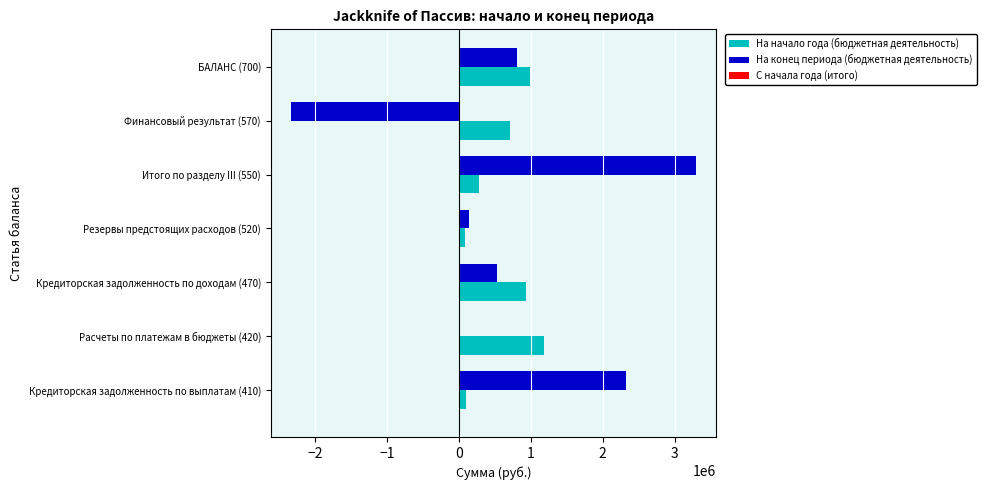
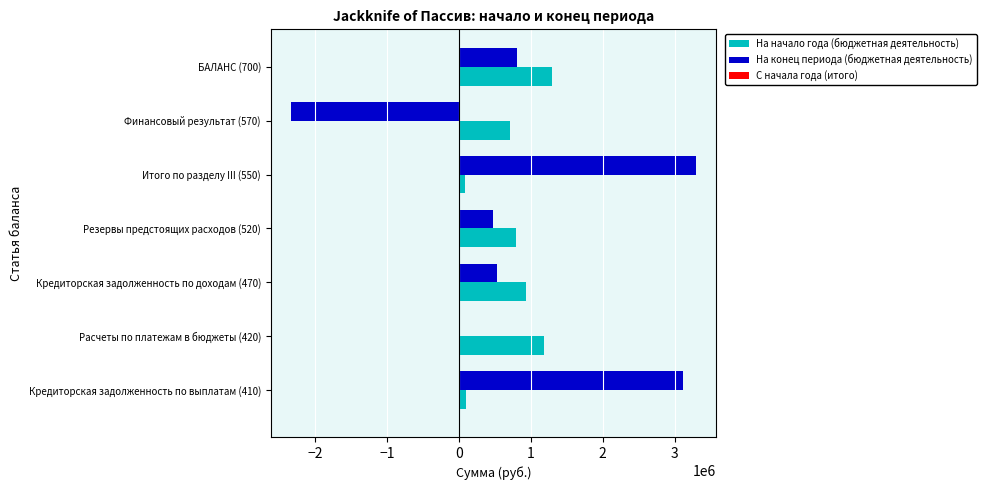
  {
    "На начало года (бюджетная деятельность)": {
-     "БАЛАНС (700)": 1000000,
+     "БАЛАНС (700)": 1300000,
      "Финансовый результат (570)": 700000,
-     "Итого по разделу III (550)": 300000,
-     "Резервы предстоящих расходов (520)": 100000,
+     "Итого по разделу III (550)": 100000,
+     "Резервы предстоящих расходов (520)": 800000,
      "Кредиторская задолженность по доходам (470)": 900000,
      "Расчеты по платежам в бюджеты (420)": 1200000,
      "Кредиторская задолженность по выплатам (410)": 100000
    },
    "На конец периода (бюджетная деятельность)": {
      "БАЛАНС (700)": 800000,
      "Финансовый результат (570)": -2300000,
      "Итого по разделу III (550)": 3300000,
-     "Резервы предстоящих расходов (520)": 100000,
+     "Резервы предстоящих расходов (520)": 500000,
      "Кредиторская задолженность по доходам (470)": 500000,
      "Расчеты по платежам в бюджеты (420)": 0,
-     "Кредиторская задолженность по выплатам (410)": 2300000
+     "Кредиторская задолженность по выплатам (410)": 3100000
    },
    "С начала года (итого)": {
      "БАЛАНС (700)": 0,
      "Финансовый результат (570)": 0,
      "Итого по разделу III (550)": 0,
      "Резервы предстоящих расходов (520)": 0,
      "Кредиторская задолженность по доходам (470)": 0,
      "Расчеты по платежам в бюджеты (420)": 0,
      "Кредиторская задолженность по выплатам (410)": 0
    }
  }
